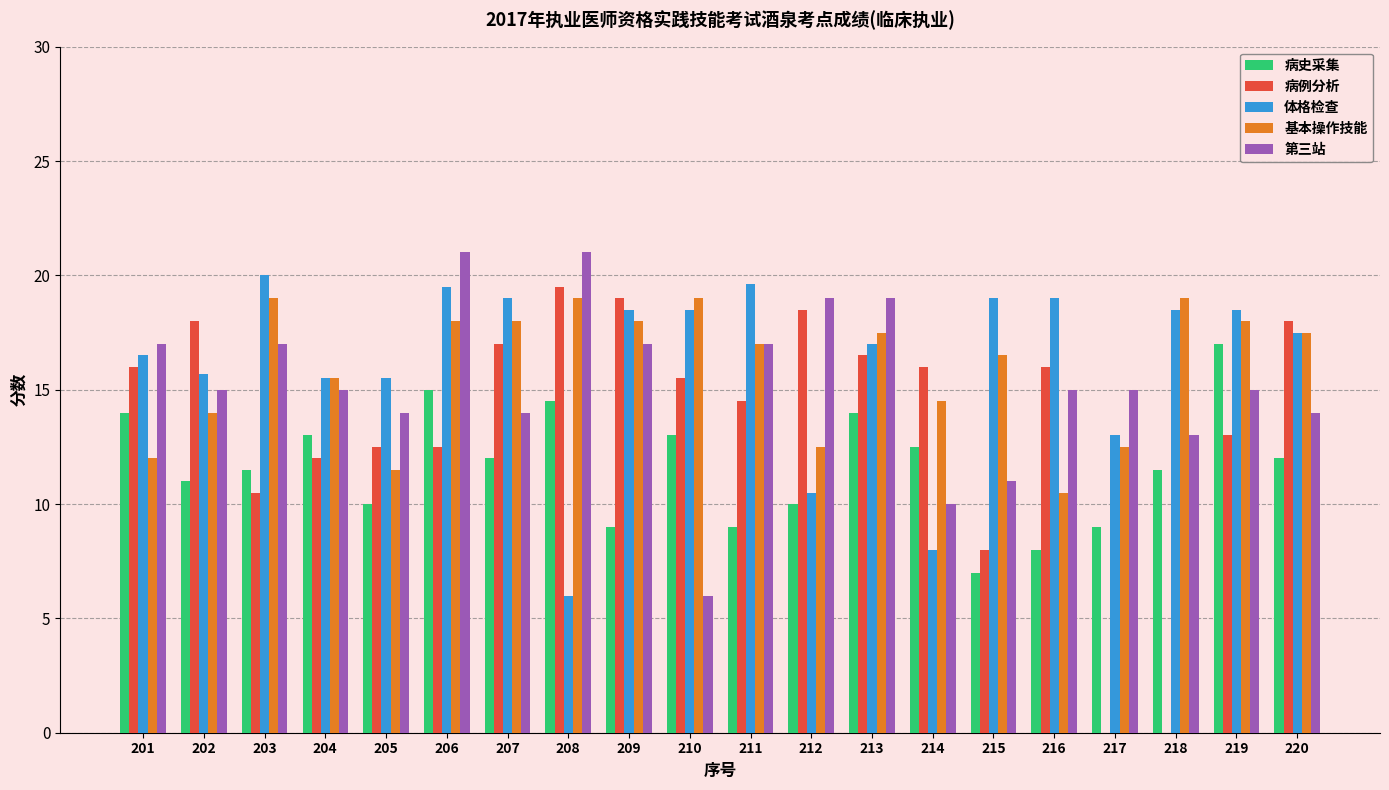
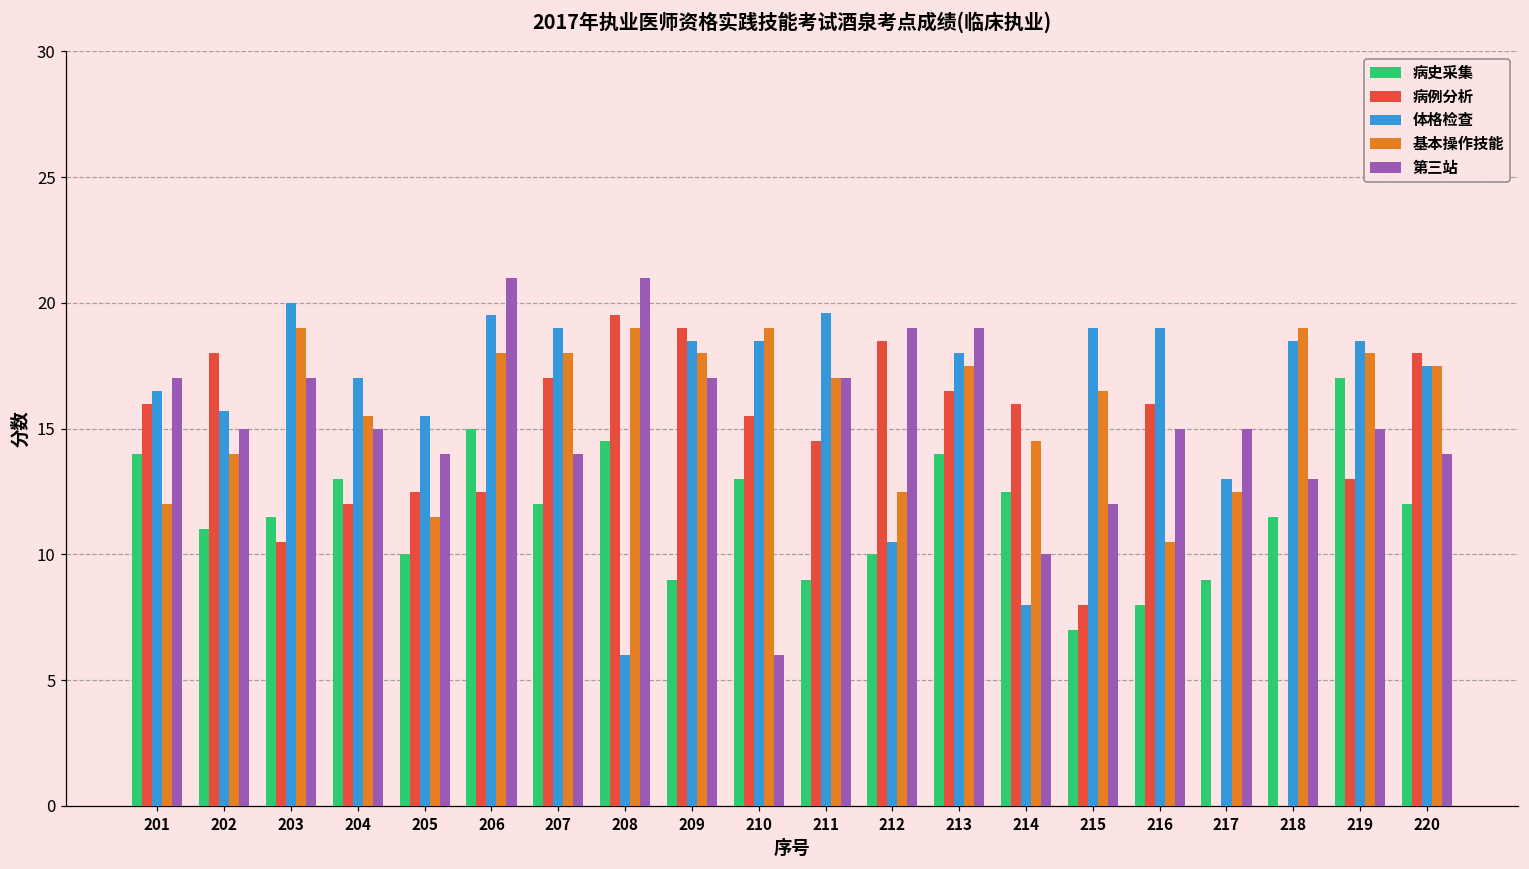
  {
    "病史采集": {
      "201": 14.0,
      "202": 11.0,
      "203": 11.5,
      "204": 13.0,
      "205": 10.0,
      "206": 15.0,
      "207": 12.0,
      "208": 14.5,
      "209": 9.0,
      "210": 13.0,
      "211": 9.0,
      "212": 10.0,
      "213": 14.0,
      "214": 12.5,
      "215": 7.0,
      "216": 8.0,
      "217": 9.0,
      "218": 11.5,
      "219": 17.0,
      "220": 12.0
    },
    "体格检查": {
      "201": 16.5,
      "202": 15.7,
      "203": 20.0,
-     "204": 15.5,
+     "204": 17.0,
      "205": 15.5,
      "206": 19.5,
      "207": 19.0,
      "208": 6.0,
      "209": 18.5,
      "210": 18.5,
      "211": 19.6,
      "212": 10.5,
-     "213": 17,
+     "213": 18,
      "214": 8.0,
      "215": 19.0,
      "216": 19.0,
      "217": 13.0,
      "218": 18.5,
      "219": 18.5,
      "220": 17.5
    },
    "第三站": {
      "201": 17,
      "202": 15,
      "203": 17,
      "204": 15,
      "205": 14,
      "206": 21,
      "207": 14,
      "208": 21,
      "209": 17,
      "210": 6,
      "211": 17,
      "212": 19,
      "213": 19,
      "214": 10,
-     "215": 11,
+     "215": 12,
      "216": 15,
      "217": 15,
      "218": 13,
      "219": 15,
      "220": 14
    }
  }
